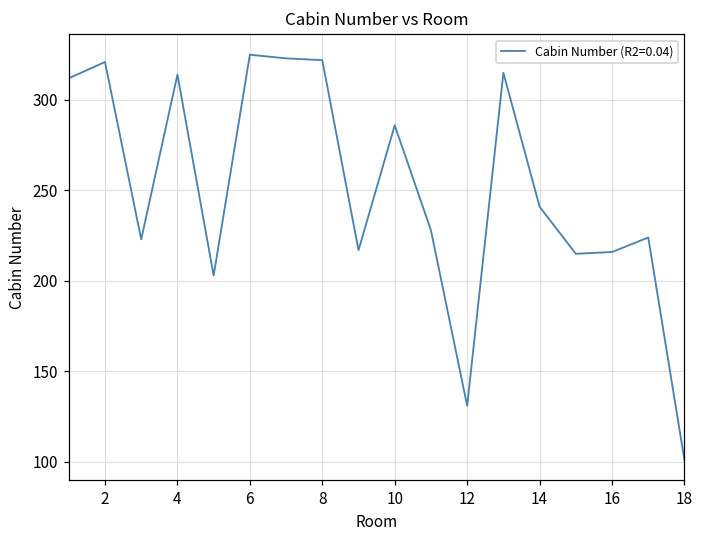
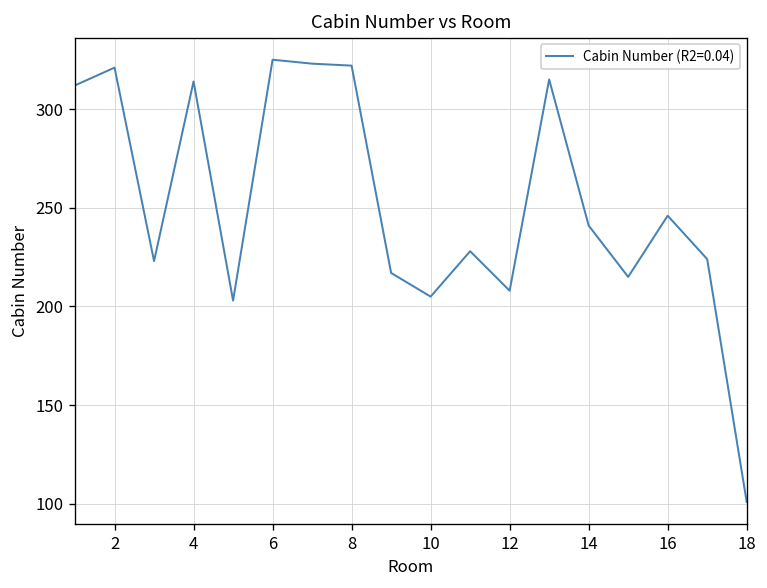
  {
    "2": 321,
    "4": 314,
    "6": 325,
    "8": 322,
-   "10": 286,
-   "12": 131,
+   "10": 205,
+   "12": 208,
    "14": 241,
-   "16": 216,
+   "16": 246,
    "18": 101
  }
